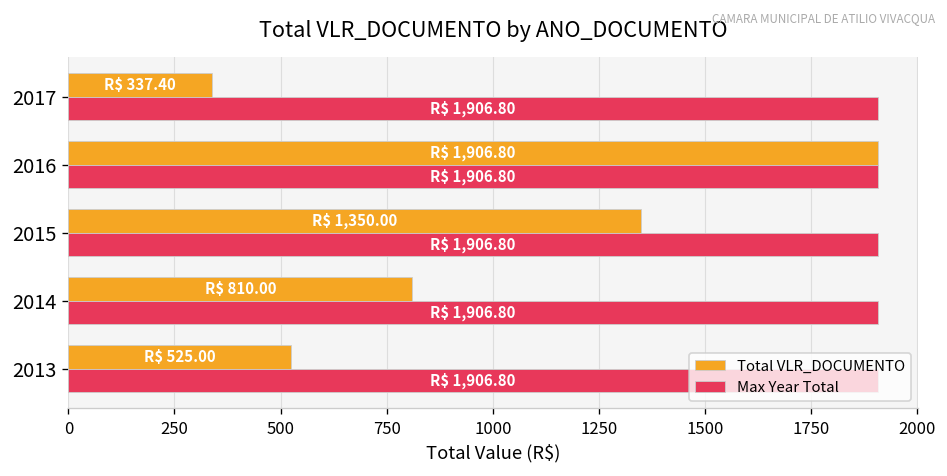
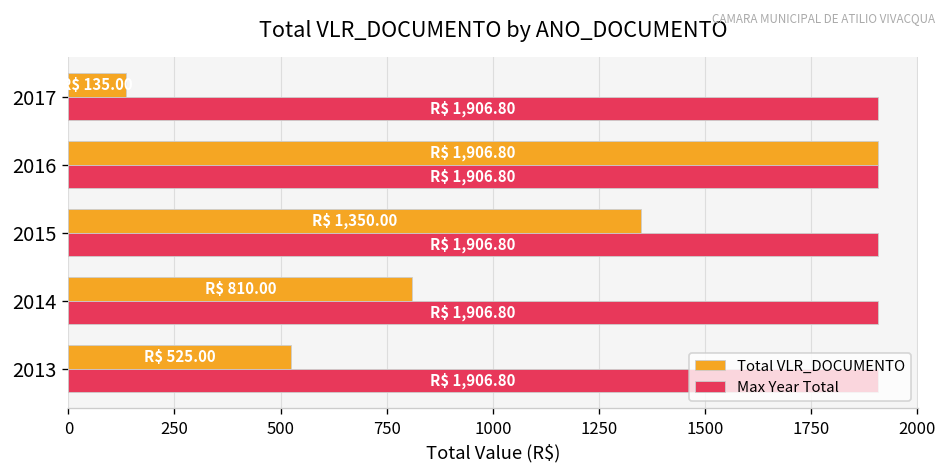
  {
    "Total VLR_DOCUMENTO": {
-     "2017": "337.40",
+     "2017": "135.00",
      "2016": "1,906.80",
      "2015": "1,350.00",
      "2014": "810.00",
      "2013": "525.00"
    },
    "Max Year Total": {
      "2017": "1,906.80",
      "2016": "1,906.80",
      "2015": "1,906.80",
      "2014": "1,906.80"
    }
  }
